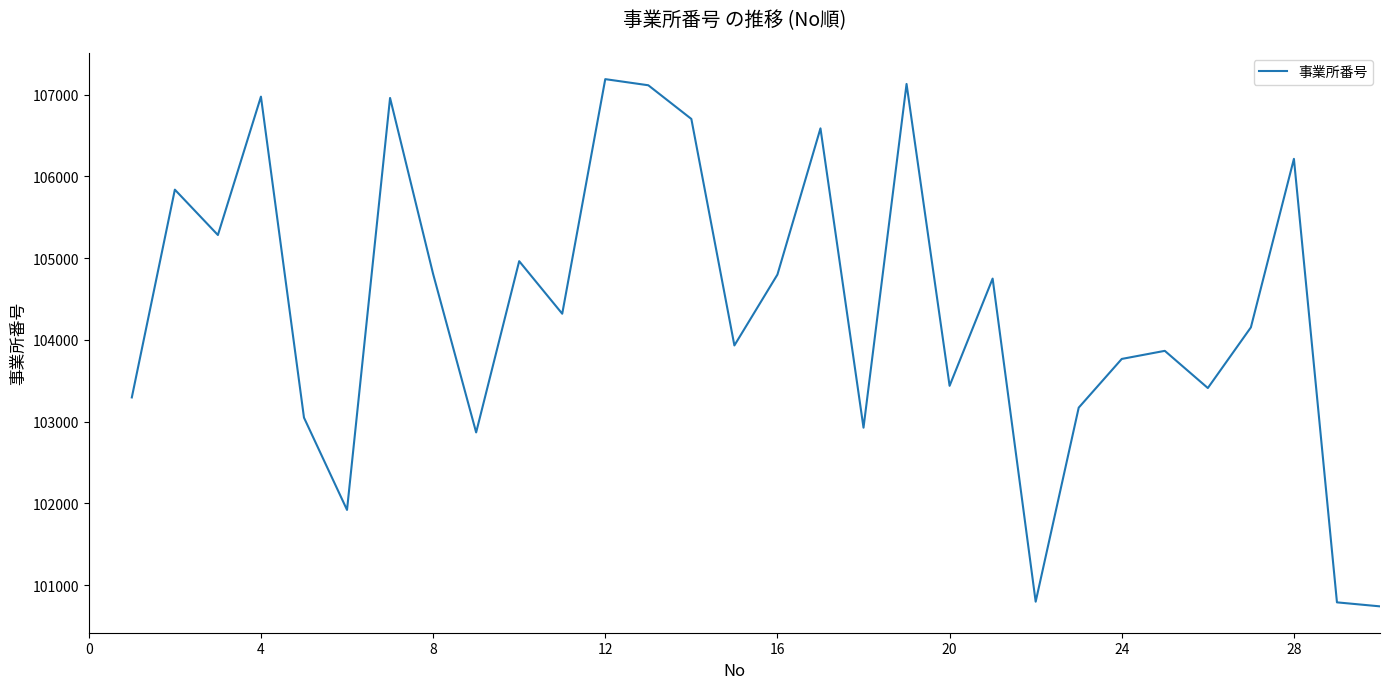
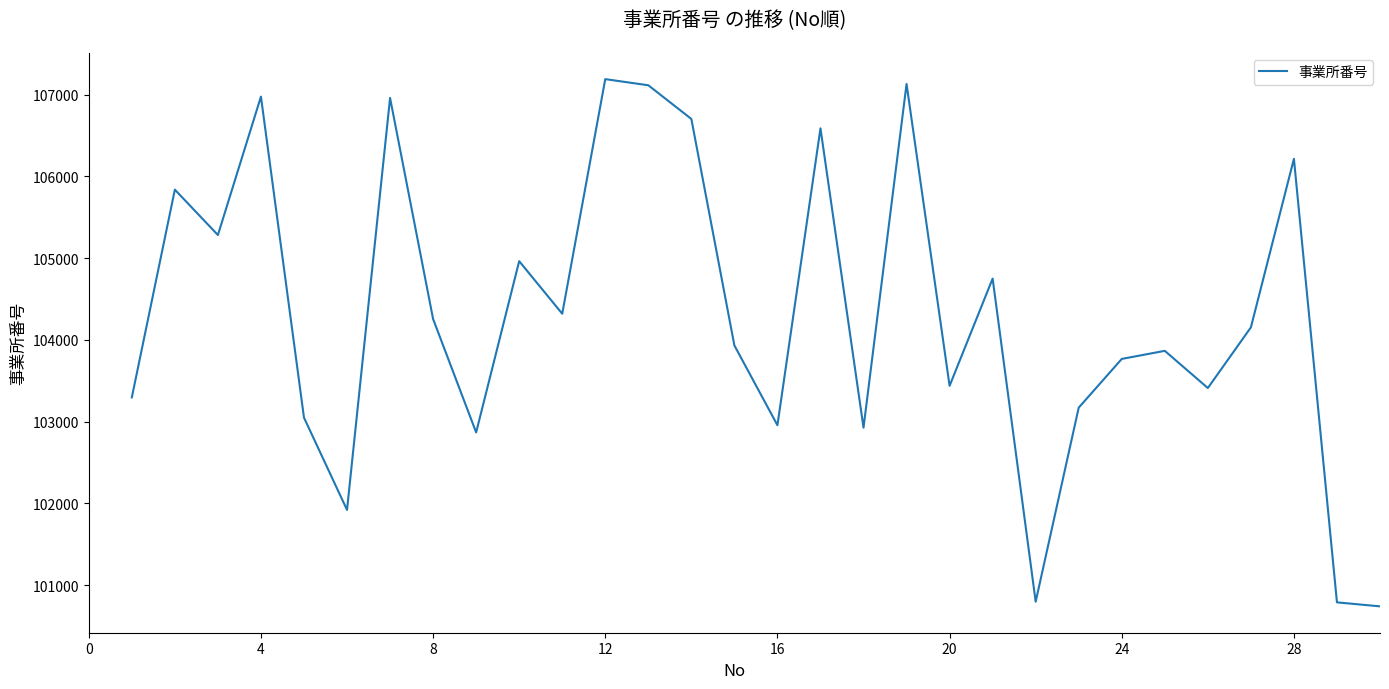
  {
    "4": 107000,
-   "8": 104800,
+   "8": 104300,
    "12": 107200,
-   "16": 104800,
+   "16": 103000,
    "20": 103400,
    "24": 103800,
    "28": 106200
  }
